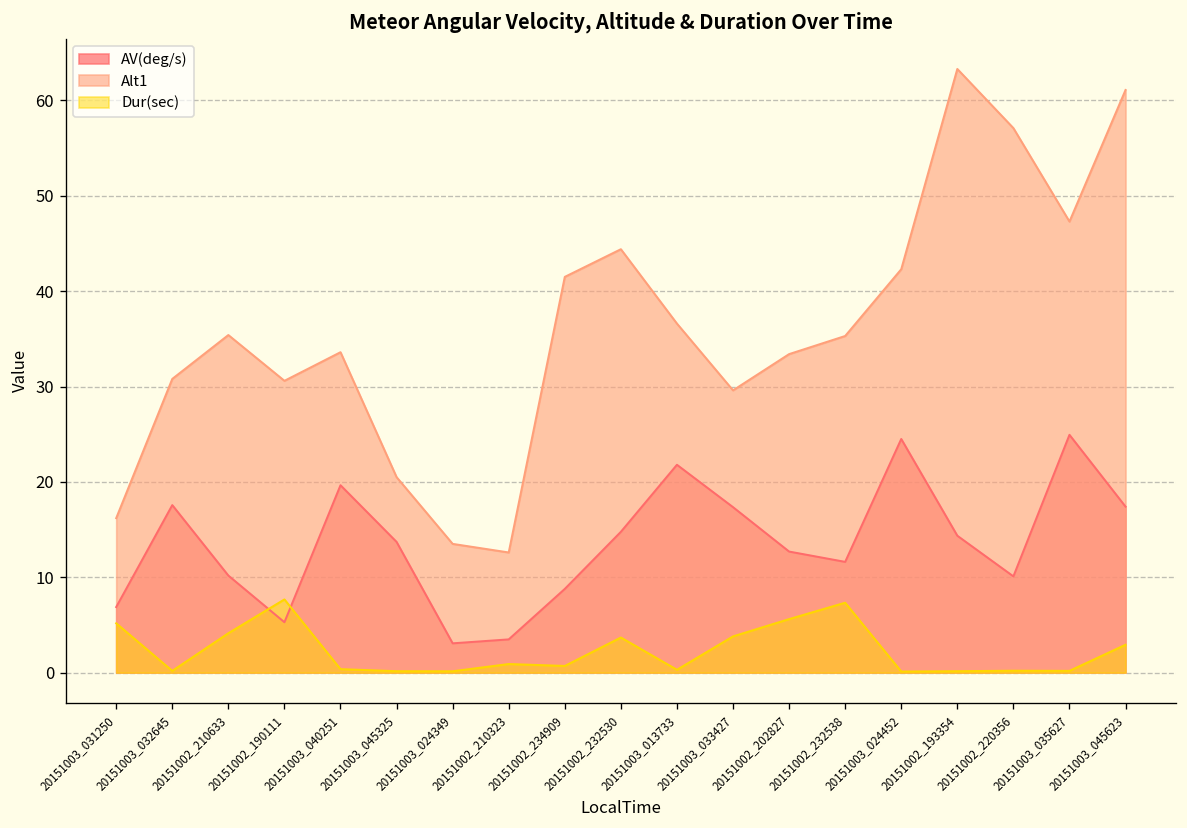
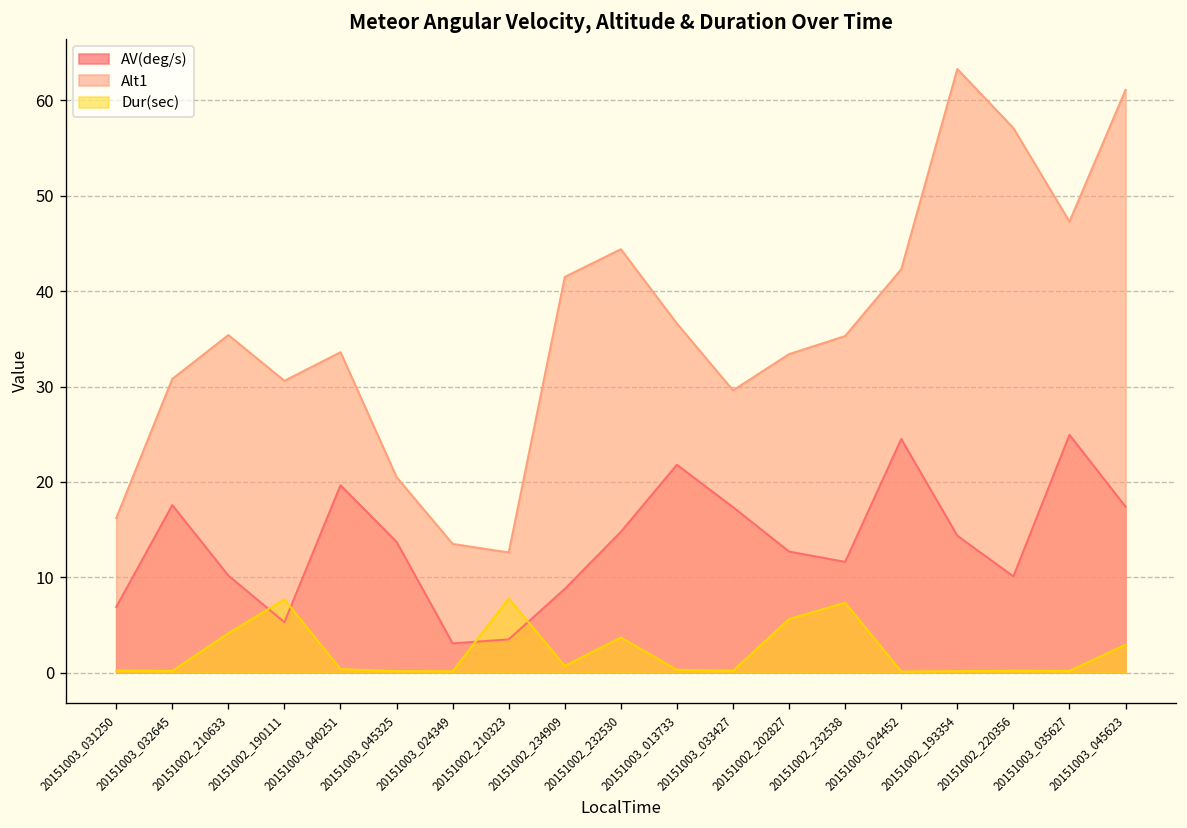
  {
    "Dur(sec)": {
-     "20151003_031250": 5,
+     "20151003_031250": 0,
      "20151003_032645": 0,
      "20151002_210633": 4,
      "20151002_190111": 8,
      "20151003_040251": 0,
      "20151003_045325": 0,
      "20151003_024349": 0,
-     "20151002_210323": 1,
+     "20151002_210323": 8,
      "20151002_234909": 1,
      "20151002_232530": 4,
      "20151003_013733": 0,
-     "20151003_033427": 4,
+     "20151003_033427": 0,
      "20151002_202827": 6,
      "20151002_232538": 7,
      "20151003_024452": 0,
      "20151002_193354": 0,
      "20151002_220356": 0,
      "20151003_035627": 0,
      "20151003_045623": 3
    }
  }
